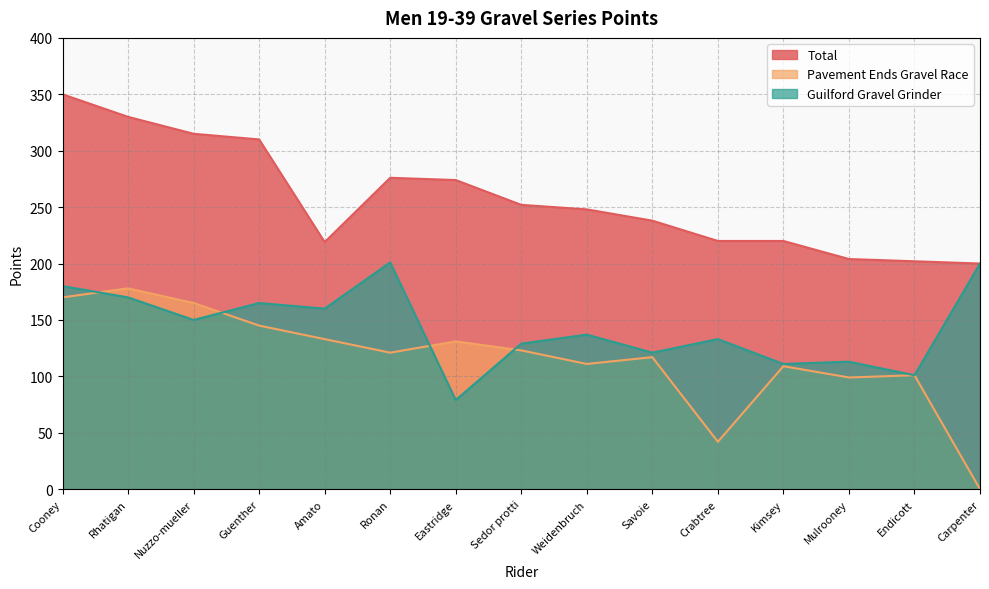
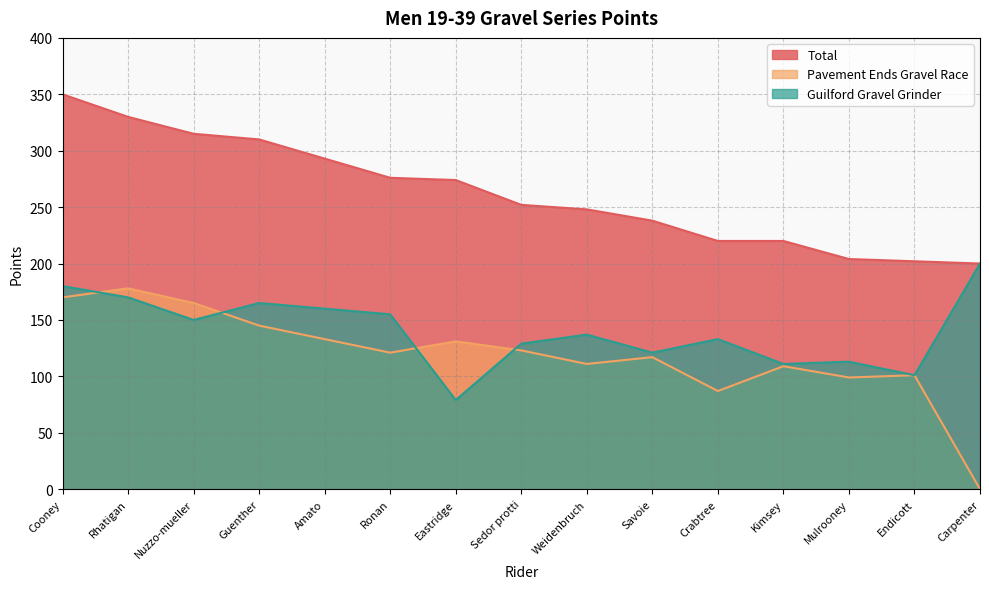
  {
    "Total": {
      "Cooney": 350,
      "Rhatigan": 330,
      "Nuzzo-mueller": 315,
      "Guenther": 310,
-     "Amato": 219,
+     "Amato": 293,
      "Ronan": 276,
      "Eastridge": 274,
      "Sedor protti": 252,
      "Weidenbruch": 248,
      "Savoie": 238,
      "Crabtree": 220,
      "Kimsey": 220,
      "Mulrooney": 204,
      "Endicott": 202
    },
    "Pavement Ends Gravel Race": {
      "Cooney": 170,
      "Rhatigan": 178,
      "Nuzzo-mueller": 165,
      "Guenther": 145,
      "Amato": 133,
      "Ronan": 121,
      "Eastridge": 131,
      "Sedor protti": 123,
      "Weidenbruch": 111,
      "Savoie": 117,
-     "Crabtree": 42,
+     "Crabtree": 87,
      "Mulrooney": 99,
      "Carpenter": 0
    },
    "Guilford Gravel Grinder": {
      "Cooney": 180,
      "Rhatigan": 170,
      "Nuzzo-mueller": 150,
      "Guenther": 165,
      "Amato": 160,
-     "Ronan": 201,
+     "Ronan": 155,
      "Eastridge": 79,
      "Sedor protti": 129,
      "Weidenbruch": 137,
      "Savoie": 121,
      "Crabtree": 133,
      "Mulrooney": 113
    }
  }
